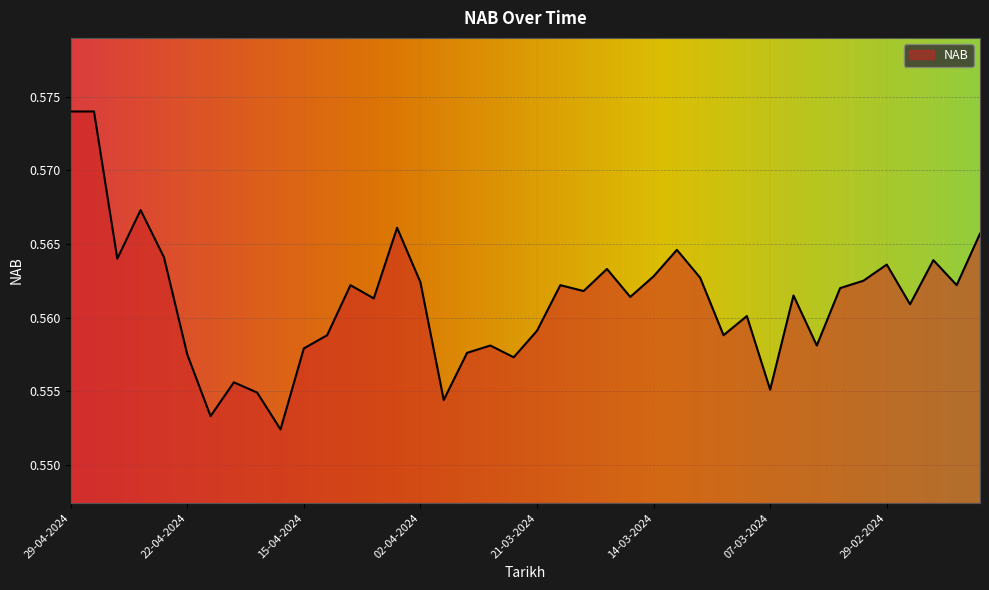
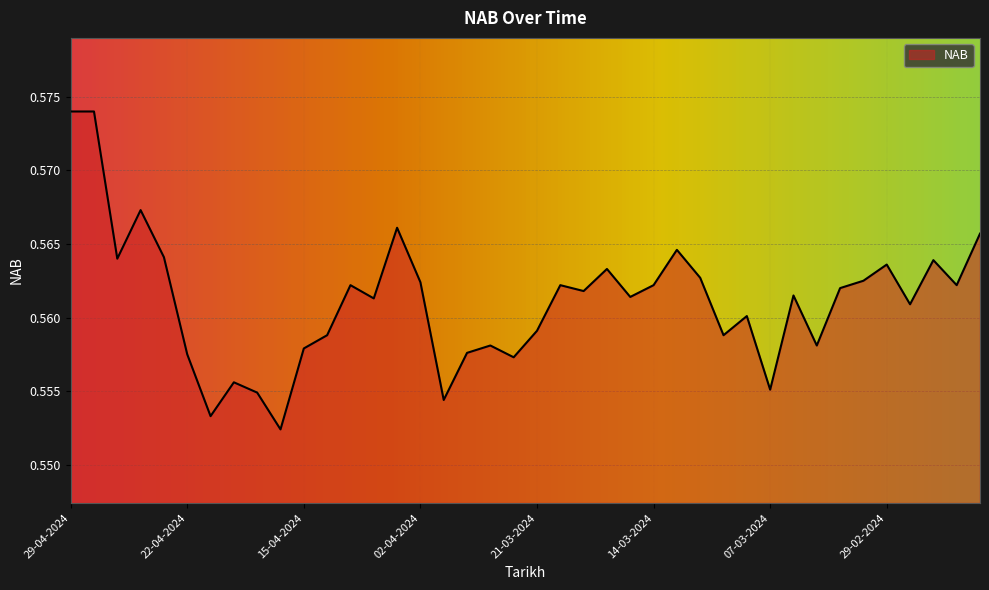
  {
    "29-04-2024": 0.5740,
    "22-04-2024": 0.5575,
    "15-04-2024": 0.5579,
    "02-04-2024": 0.5624,
    "21-03-2024": 0.5591,
-   "14-03-2024": 0.5628,
+   "14-03-2024": 0.5622,
    "07-03-2024": 0.5551,
    "29-02-2024": 0.5636
  }
